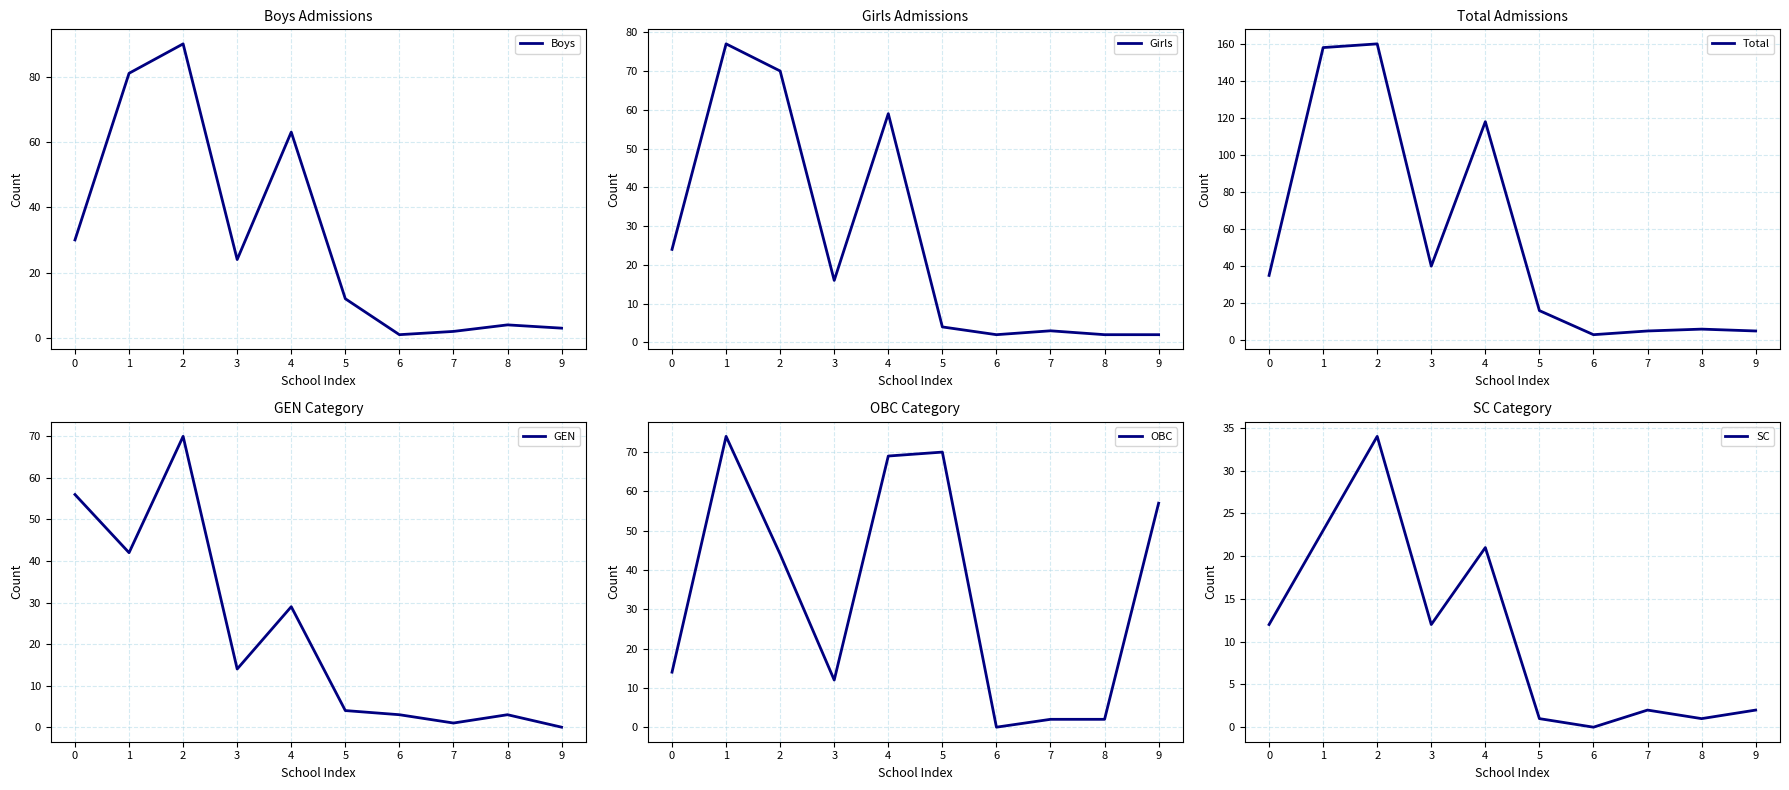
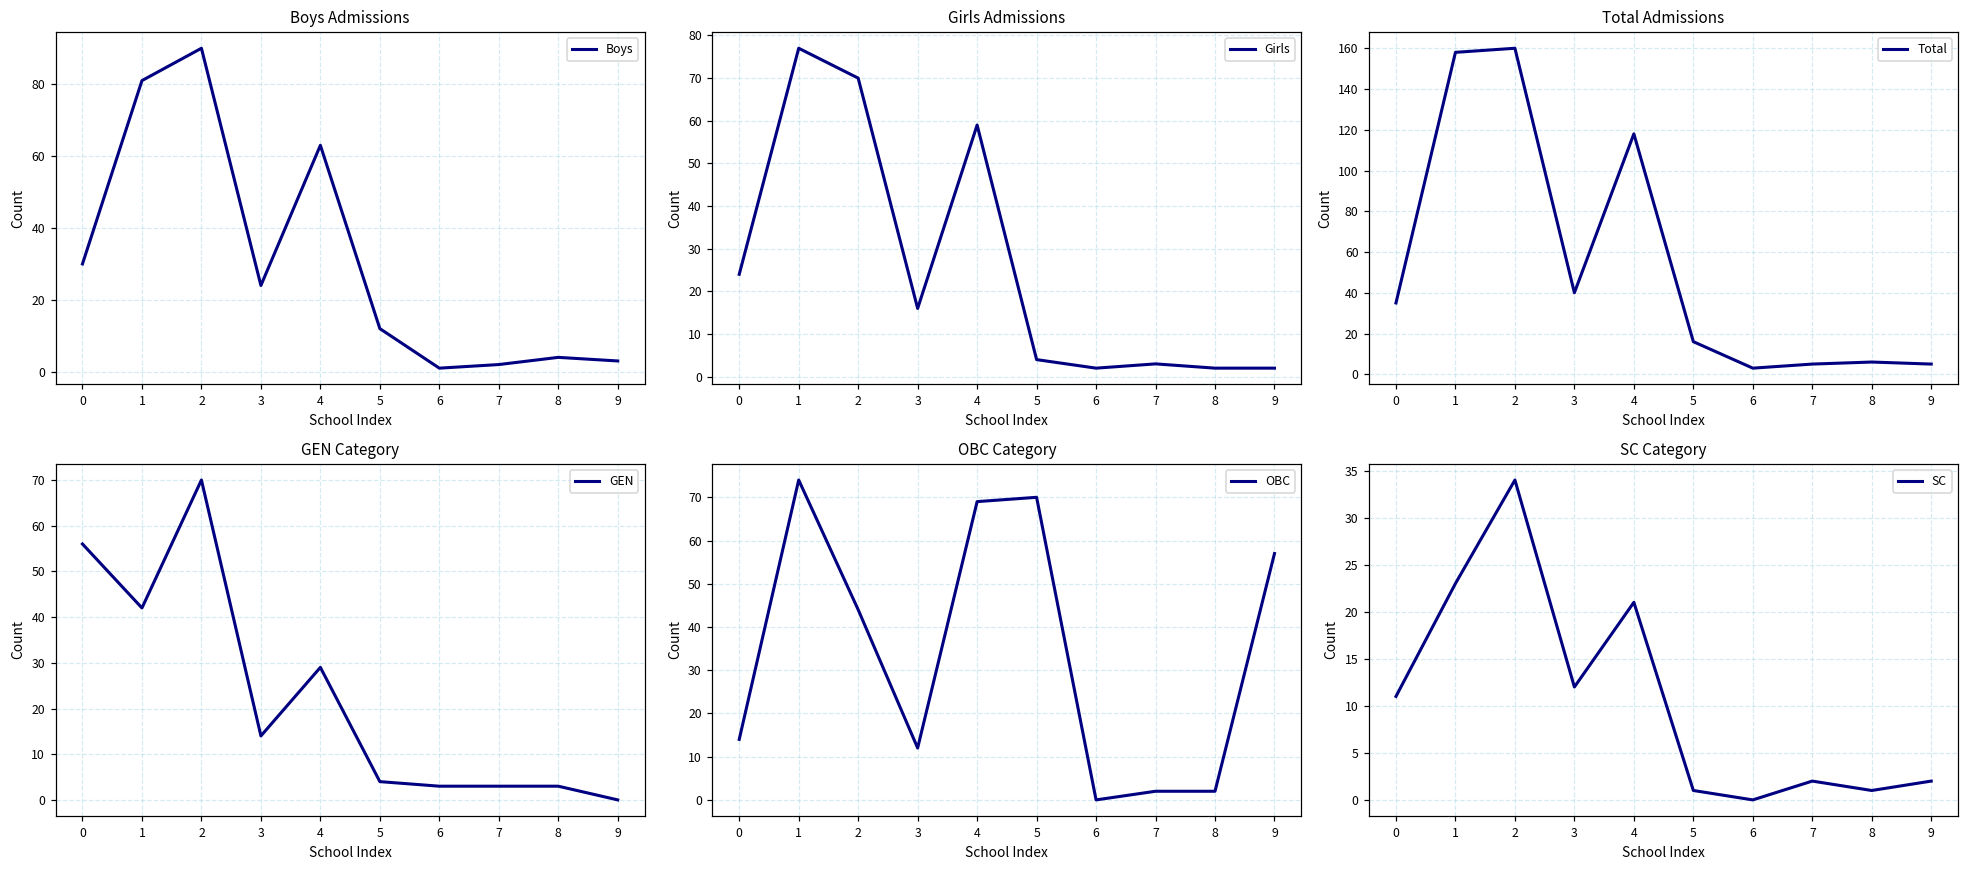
  {
    "Boys Admissions": {
      "0": 30,
      "1": 81,
      "2": 90,
      "3": 24,
      "4": 63,
      "5": 12,
      "6": 1,
      "7": 2,
      "8": 4,
      "9": 3
    },
    "Girls Admissions": {
      "0": 24,
      "1": 77,
      "2": 70,
      "3": 16,
      "4": 59,
      "5": 4,
      "6": 2,
      "7": 3,
      "8": 2,
      "9": 2
    },
    "Total Admissions": {
      "0": 35,
      "1": 158,
      "2": 160,
      "3": 40,
      "4": 118,
      "5": 16,
      "6": 3,
      "7": 5,
      "8": 6,
      "9": 5
    },
    "GEN Category": {
      "0": 56,
      "1": 42,
      "2": 70,
      "3": 14,
      "4": 29,
      "5": 4,
      "6": 3,
-     "7": 1,
+     "7": 3,
      "8": 3,
      "9": 0
    },
    "OBC Category": {
      "0": 14,
      "1": 74,
      "2": 44,
      "3": 12,
      "4": 69,
      "5": 70,
      "6": 0,
      "7": 2,
      "8": 2,
      "9": 57
    },
    "SC Category": {
-     "0": 12,
+     "0": 11,
      "1": 23,
      "2": 34,
      "3": 12,
      "4": 21,
      "5": 1,
      "6": 0,
      "7": 2,
      "8": 1,
      "9": 2
    }
  }
